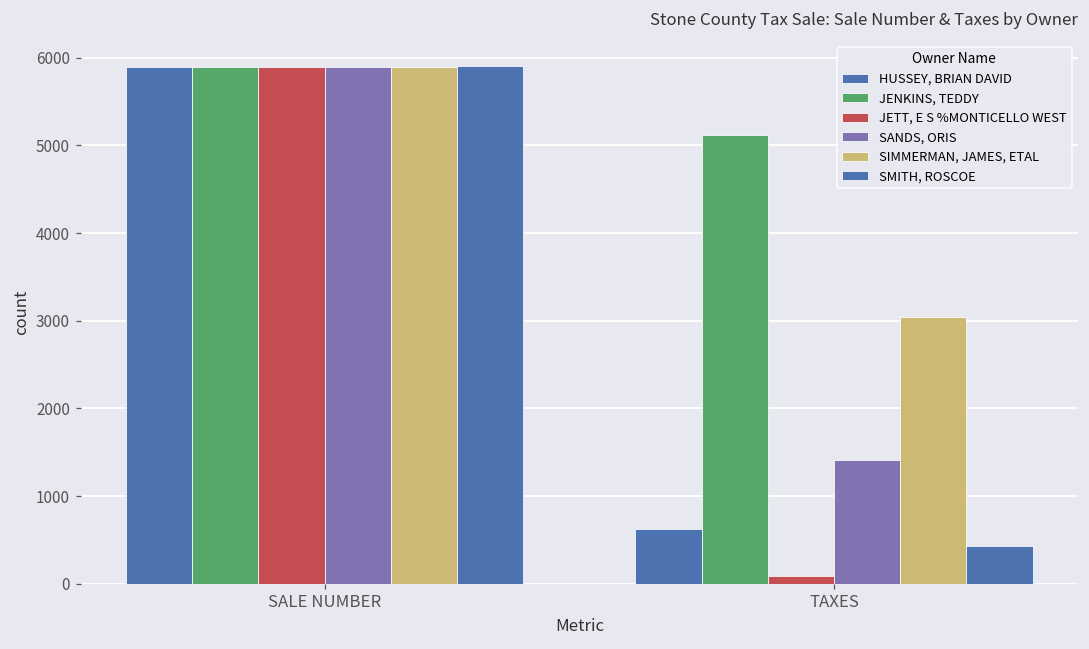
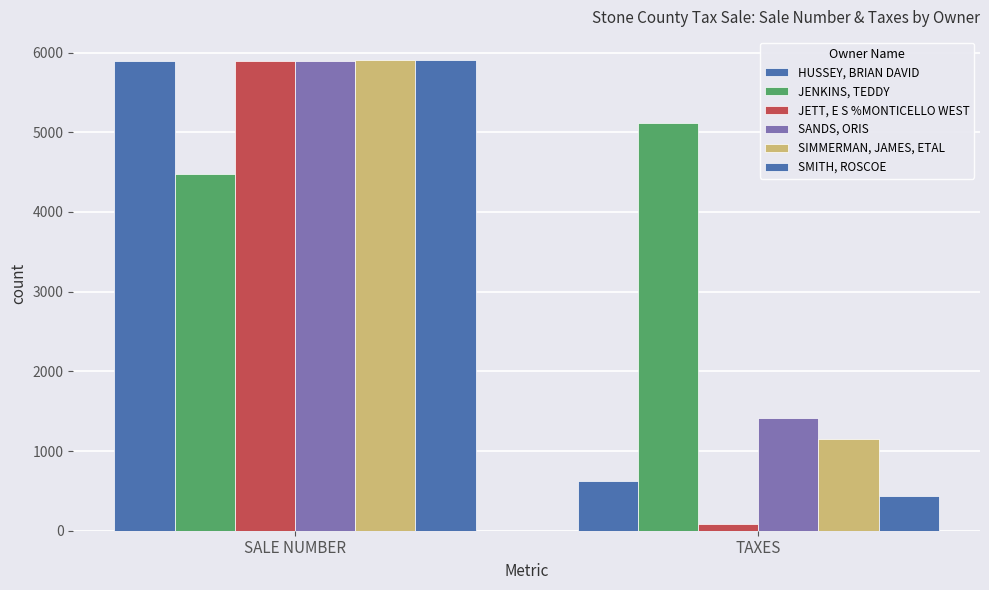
  {
    "JENKINS, TEDDY": {
-     "SALE NUMBER": 5900,
+     "SALE NUMBER": 4500,
      "TAXES": 5100
    },
    "JETT, E S %MONTICELLO WEST": {
      "SALE NUMBER": 5900,
      "TAXES": 100
    },
    "SIMMERMAN, JAMES, ETAL": {
      "SALE NUMBER": 5900,
-     "TAXES": 3000
+     "TAXES": 1100
    }
  }
